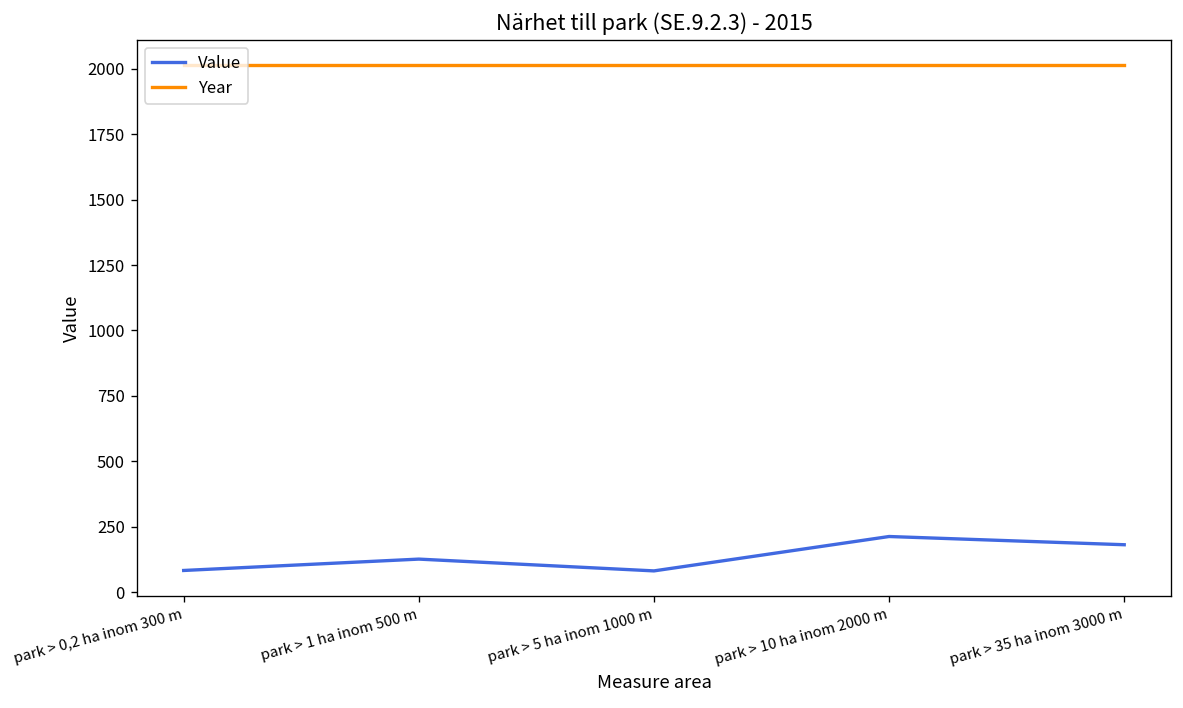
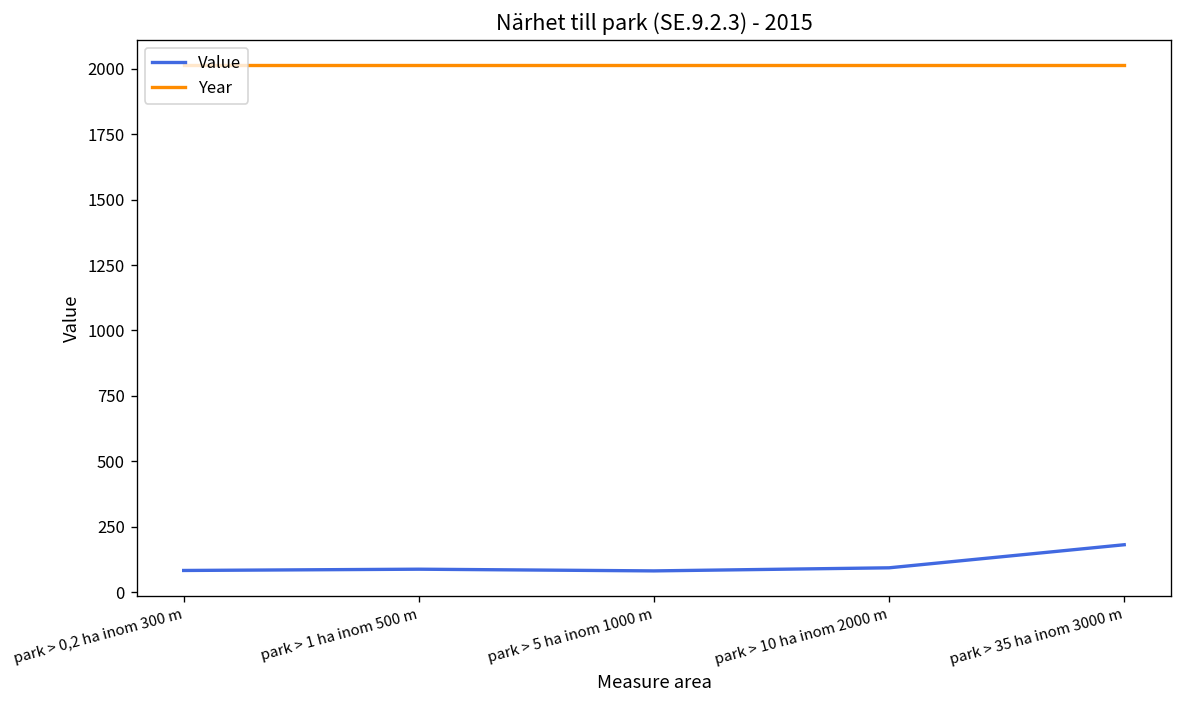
  {
    "Value": {
      "park > 0,2 ha inom 300 m": 80,
-     "park > 1 ha inom 500 m": 130,
+     "park > 1 ha inom 500 m": 90,
      "park > 5 ha inom 1000 m": 80,
-     "park > 10 ha inom 2000 m": 210,
+     "park > 10 ha inom 2000 m": 90,
      "park > 35 ha inom 3000 m": 180
    },
    "Year": {
      "park > 1 ha inom 500 m": 2020,
      "park > 5 ha inom 1000 m": 2020,
      "park > 10 ha inom 2000 m": 2020,
      "park > 35 ha inom 3000 m": 2020
    }
  }
